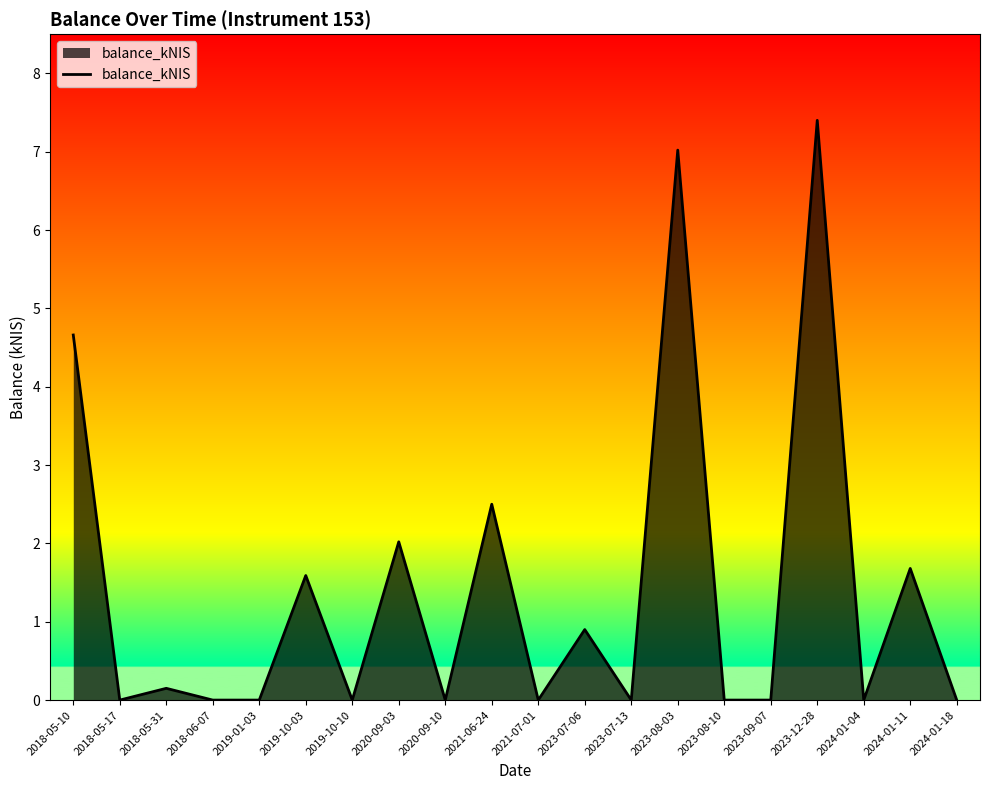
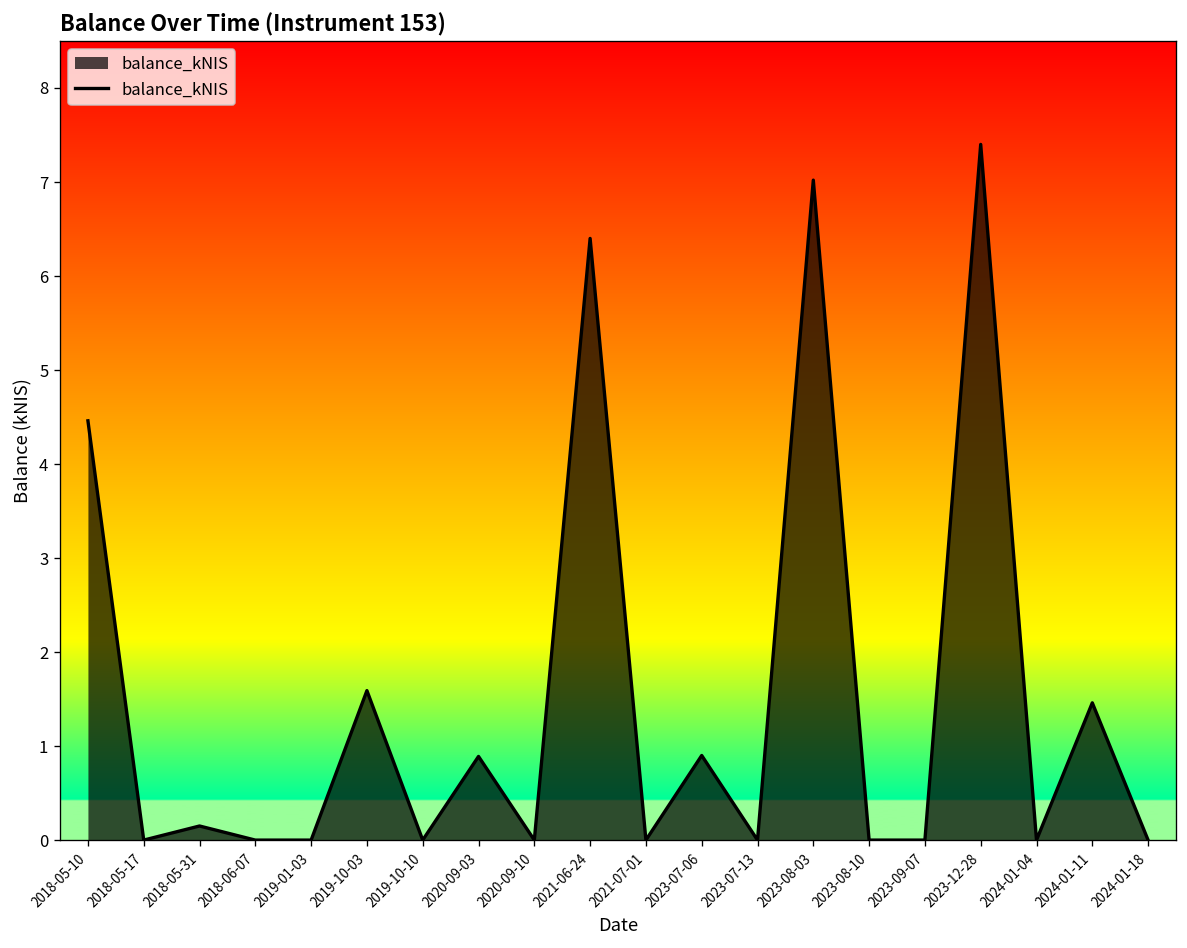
  {
-   "2018-05-10": 4.7,
+   "2018-05-10": 4.5,
    "2018-05-17": 0.0,
    "2018-05-31": 0.2,
    "2018-06-07": 0.0,
    "2019-01-03": 0.0,
    "2019-10-03": 1.6,
    "2019-10-10": 0.0,
-   "2020-09-03": 2.0,
+   "2020-09-03": 0.9,
    "2020-09-10": 0.0,
-   "2021-06-24": 2.5,
+   "2021-06-24": 6.4,
    "2021-07-01": 0.0,
    "2023-07-06": 0.9,
    "2023-07-13": 0.0,
    "2023-08-03": 7.0,
    "2023-08-10": 0.0,
    "2023-09-07": 0.0,
    "2023-12-28": 7.4,
    "2024-01-04": 0.0,
-   "2024-01-11": 1.7,
+   "2024-01-11": 1.5,
    "2024-01-18": 0.0
  }
